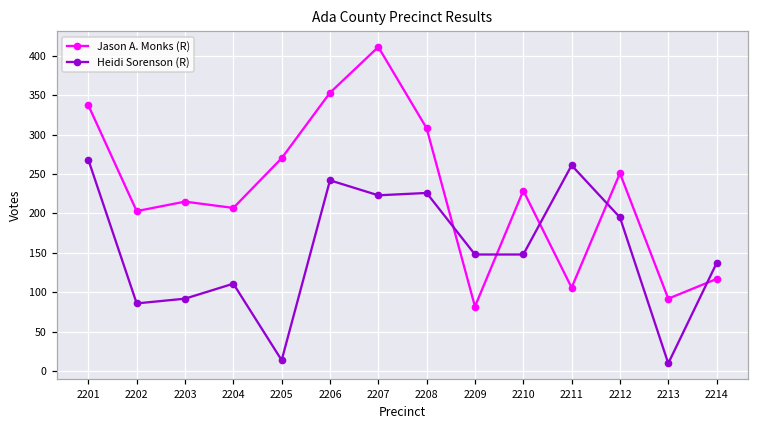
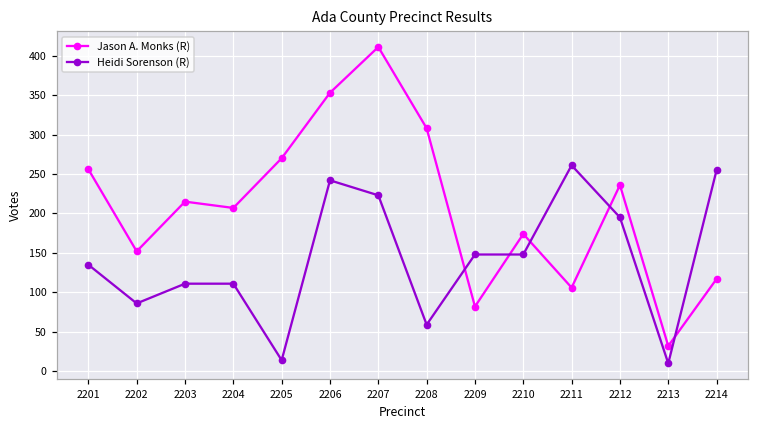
  {
    "Jason A. Monks (R)": {
-     "2201": 340,
-     "2202": 200,
+     "2201": 260,
+     "2202": 150,
      "2203": 220,
      "2204": 210,
      "2205": 270,
      "2206": 350,
      "2207": 410,
      "2208": 310,
      "2209": 80,
-     "2210": 230,
+     "2210": 170,
      "2211": 110,
-     "2212": 250,
-     "2213": 90,
+     "2212": 240,
+     "2213": 30,
      "2214": 120
    },
    "Heidi Sorenson (R)": {
-     "2201": 270,
+     "2201": 140,
      "2202": 90,
-     "2203": 90,
+     "2203": 110,
      "2204": 110,
      "2205": 10,
      "2206": 240,
      "2207": 220,
-     "2208": 230,
+     "2208": 60,
      "2209": 150,
      "2210": 150,
      "2211": 260,
      "2212": 200,
      "2213": 10,
-     "2214": 140
+     "2214": 260
    }
  }
